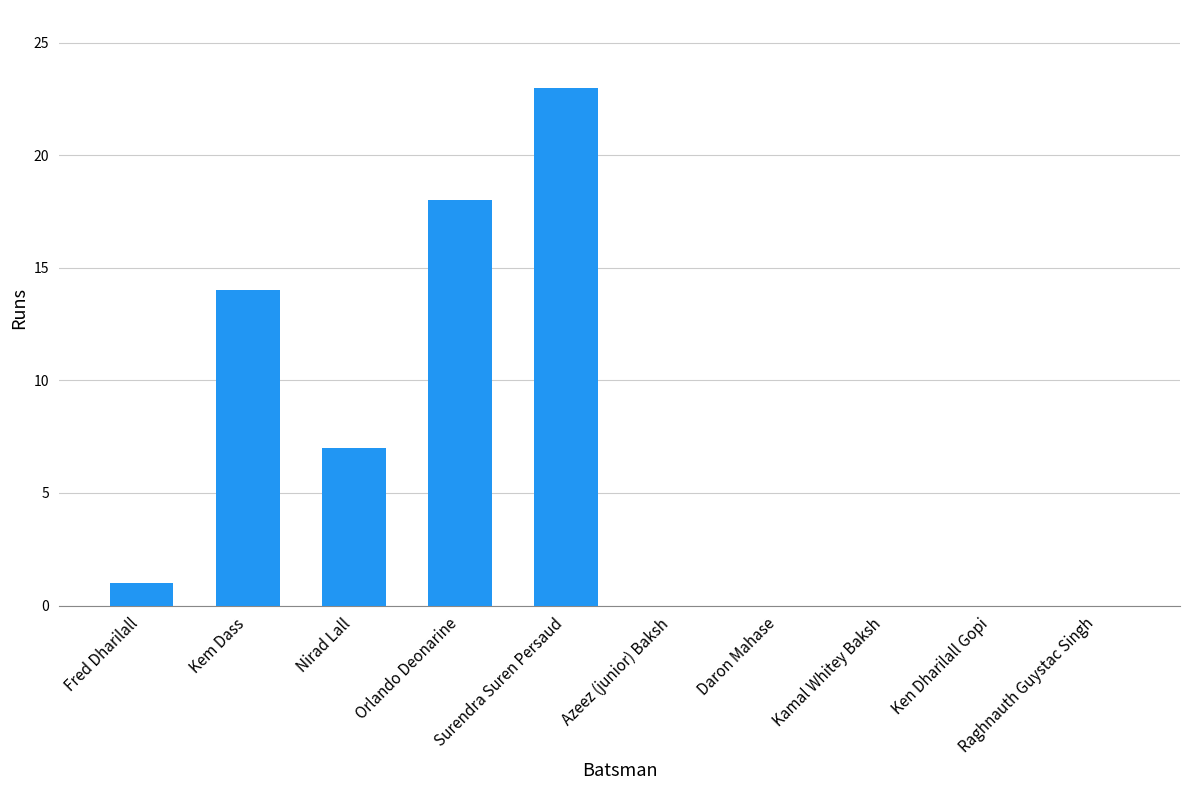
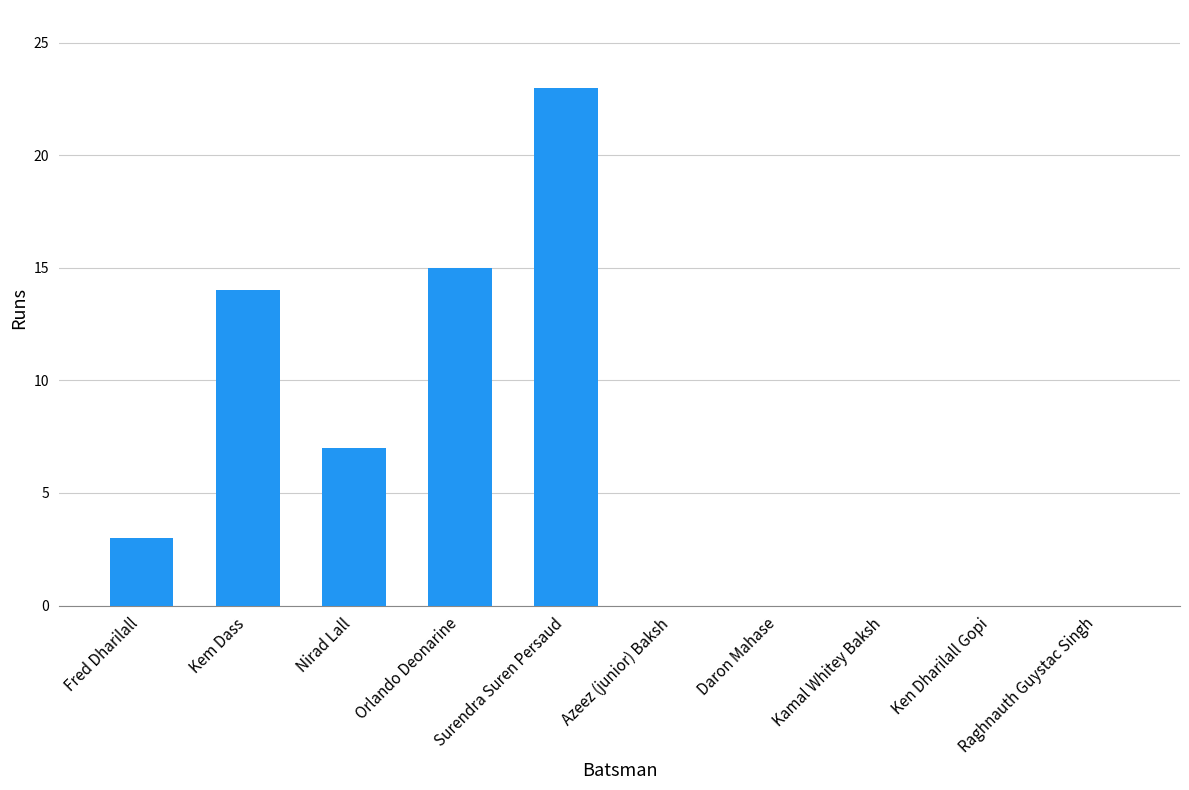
  {
-   "Fred Dharilall": 1,
+   "Fred Dharilall": 3,
    "Kem Dass": 14,
    "Nirad Lall": 7,
-   "Orlando Deonarine": 18,
+   "Orlando Deonarine": 15,
    "Surendra Suren Persaud": 23,
    "Azeez (junior) Baksh": 0,
    "Daron Mahase": 0,
    "Kamal Whitey Baksh": 0,
    "Ken Dharilall Gopi": 0,
    "Raghnauth Guystac Singh": 0
  }
